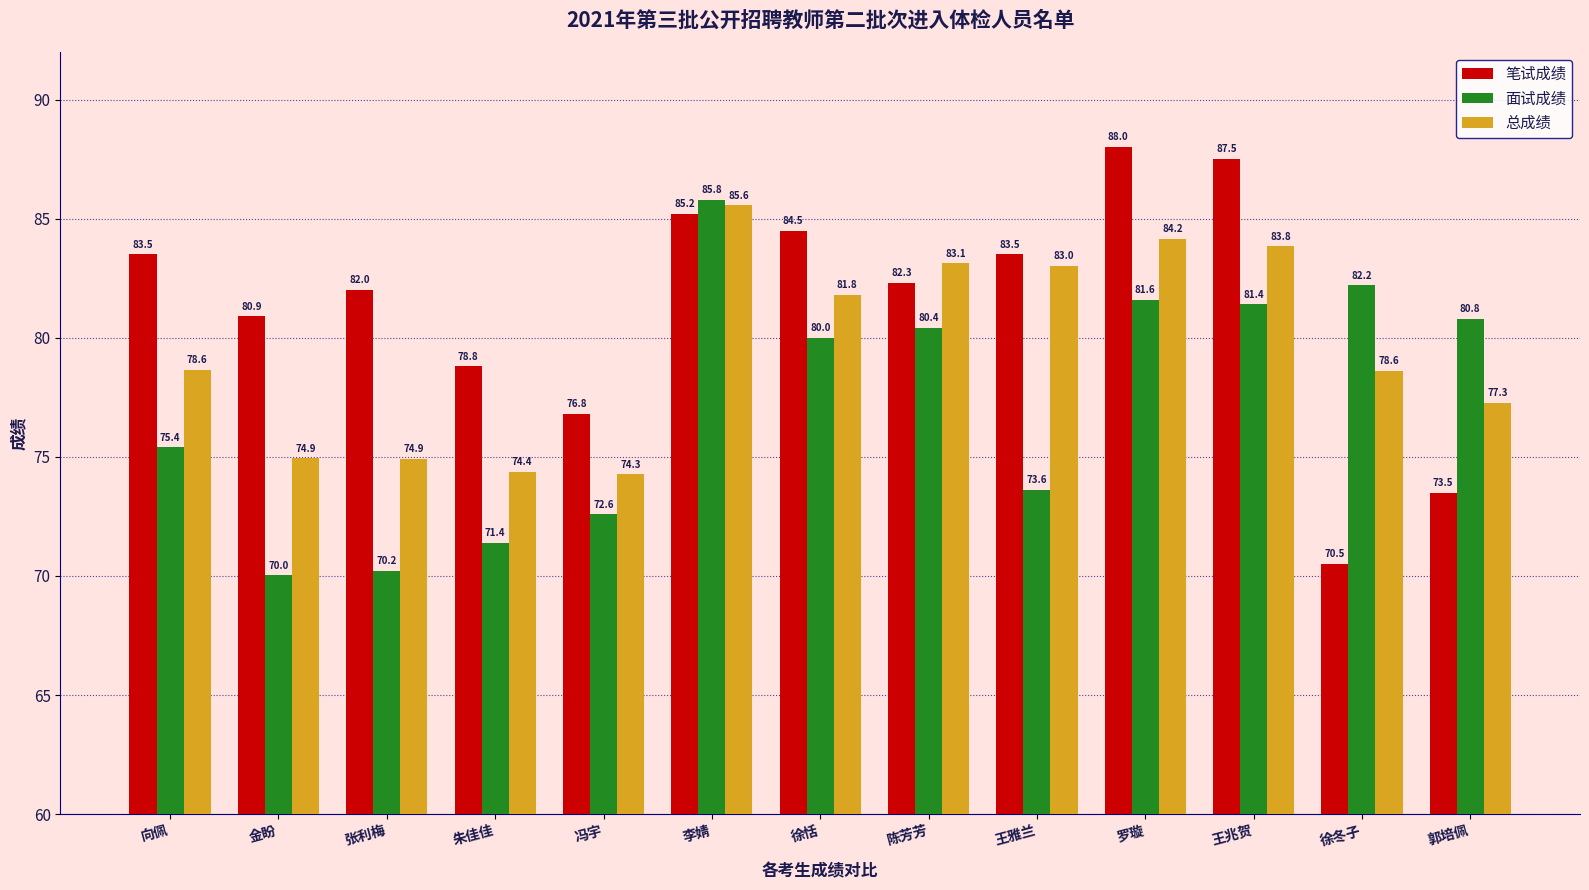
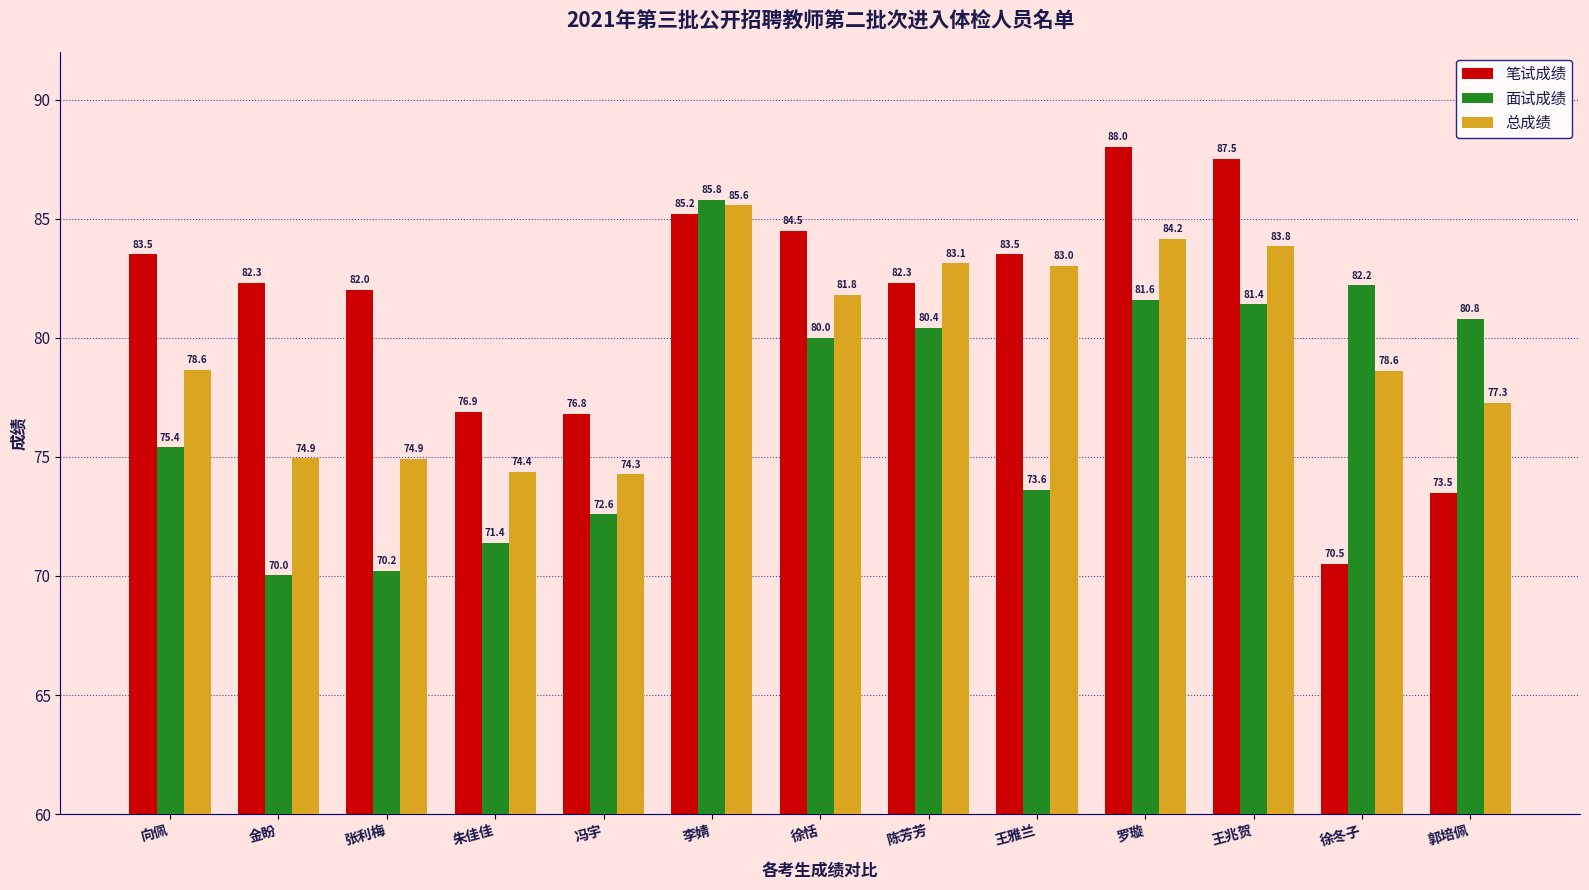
  {
    "笔试成绩": {
      "向佩": 83.5,
-     "金盼": 80.9,
+     "金盼": 82.3,
      "张利梅": 82.0,
-     "朱佳佳": 78.8,
+     "朱佳佳": 76.9,
      "冯宇": 76.8,
      "李婧": 85.2,
      "徐恬": 84.5,
      "陈芳芳": 82.3,
      "王雅兰": 83.5,
      "罗璇": 88.0,
      "王兆贺": 87.5,
      "徐冬子": 70.5,
      "郭培佩": 73.5
    },
    "面试成绩": {
      "向佩": 75.4,
      "金盼": 70.0,
      "张利梅": 70.2,
      "朱佳佳": 71.4,
      "冯宇": 72.6,
      "李婧": 85.8,
      "徐恬": 80.0,
      "陈芳芳": 80.4,
      "王雅兰": 73.6,
      "罗璇": 81.6,
      "王兆贺": 81.4,
      "徐冬子": 82.2,
      "郭培佩": 80.8
    },
    "总成绩": {
      "向佩": 78.6,
      "金盼": 74.9,
      "张利梅": 74.9,
      "朱佳佳": 74.4,
      "冯宇": 74.3,
      "李婧": 85.6,
      "徐恬": 81.8,
      "陈芳芳": 83.1,
      "王雅兰": 83.0,
      "罗璇": 84.2,
      "王兆贺": 83.8,
      "徐冬子": 78.6,
      "郭培佩": 77.3
    }
  }
